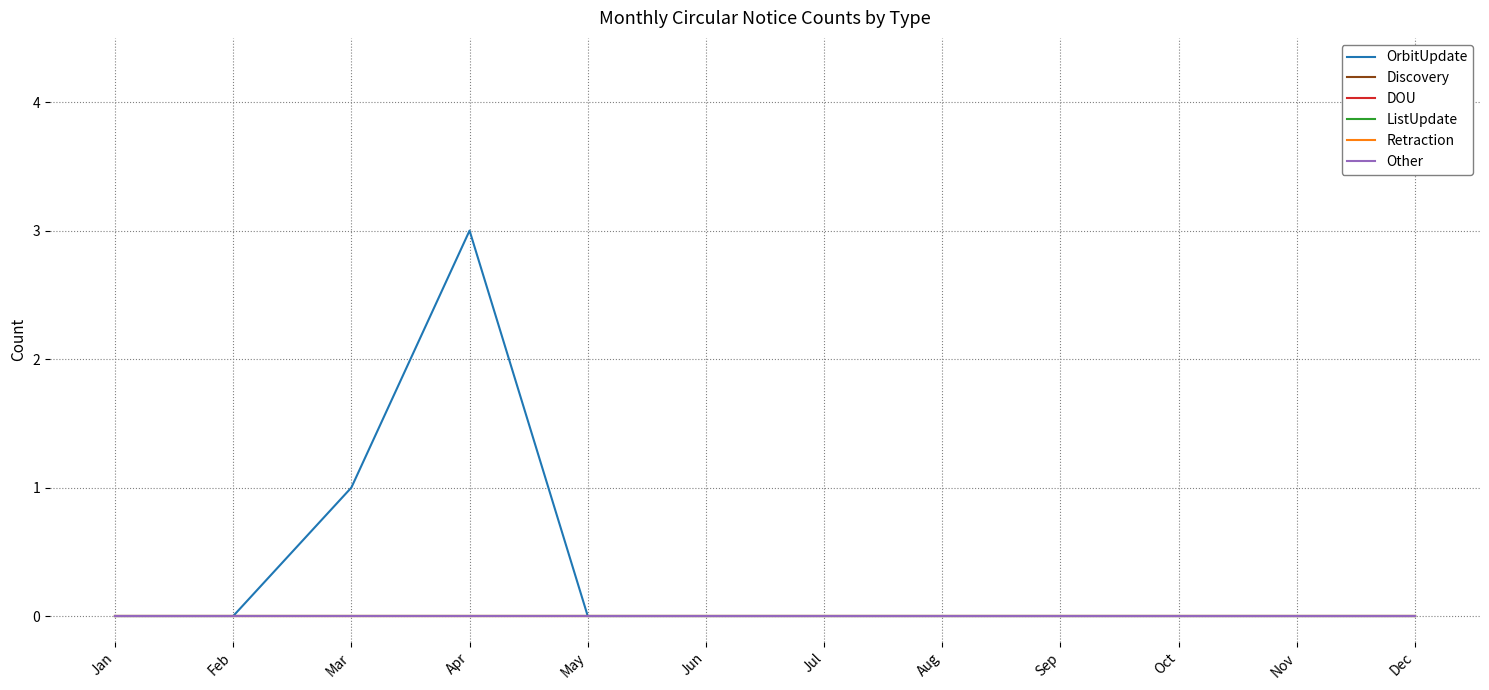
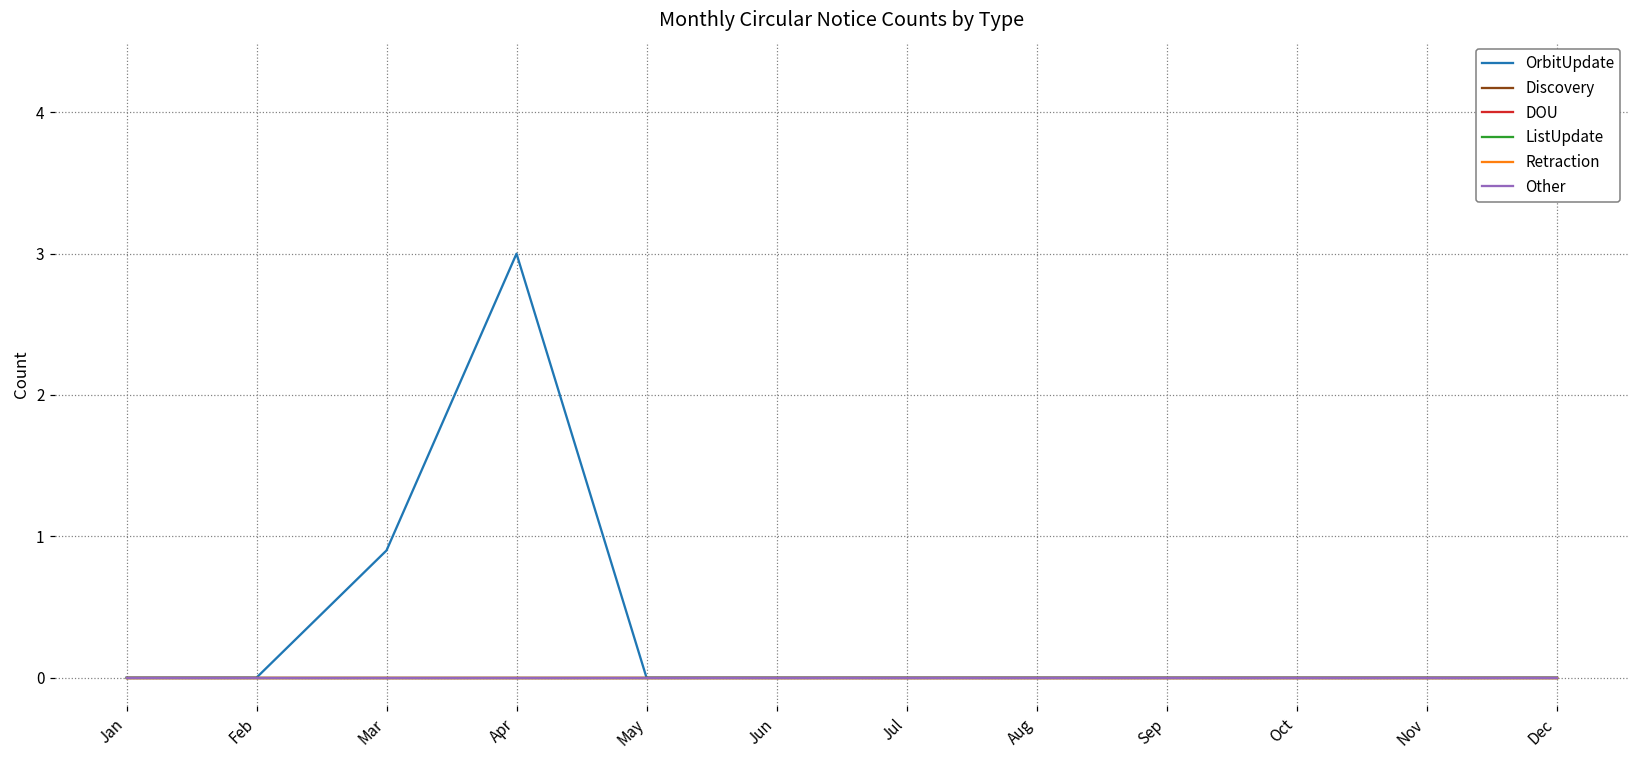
  {
    "OrbitUpdate": {
-     "Mar": 1.0,
+     "Mar": 0.9,
      "Apr": 3.0
    },
    "Other": {
      "Mar": 0.0,
      "Apr": 0.0
    }
  }
